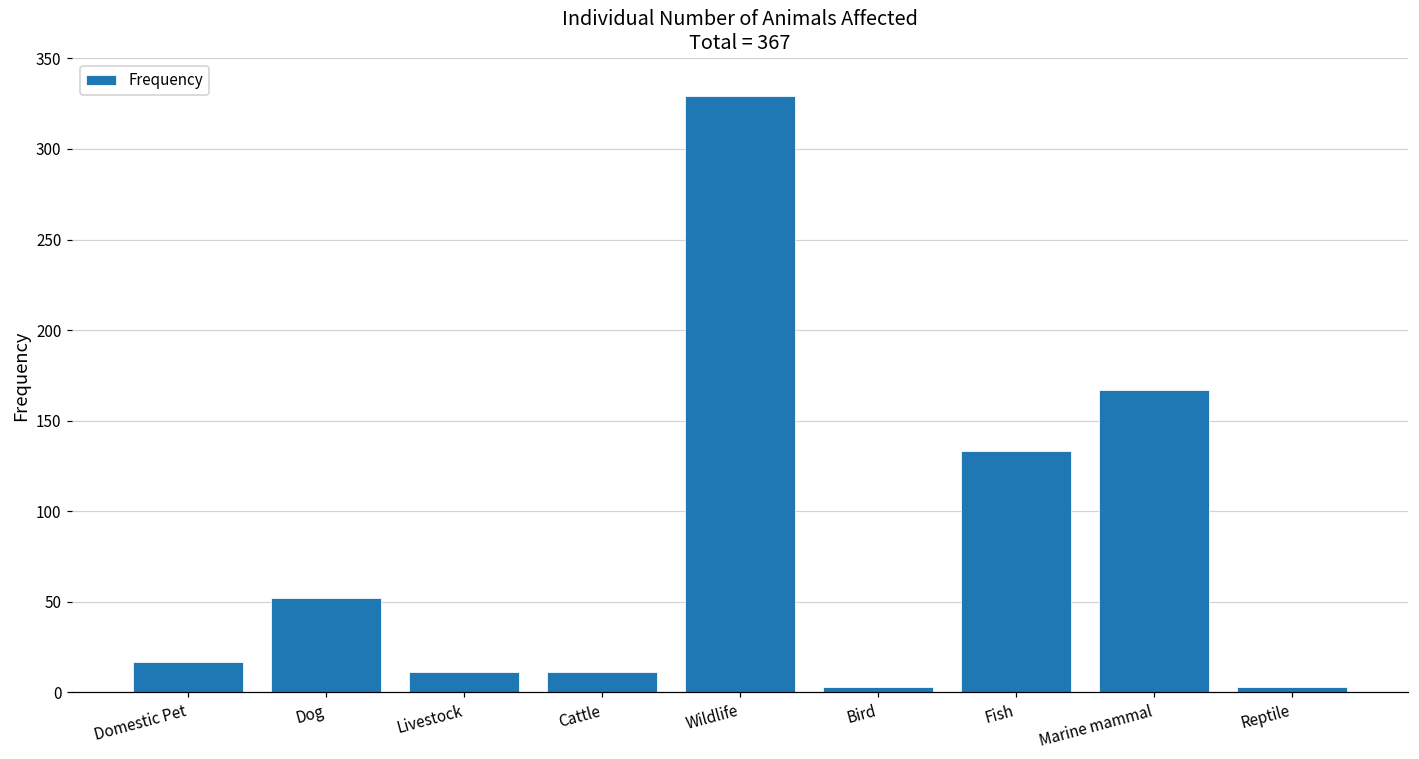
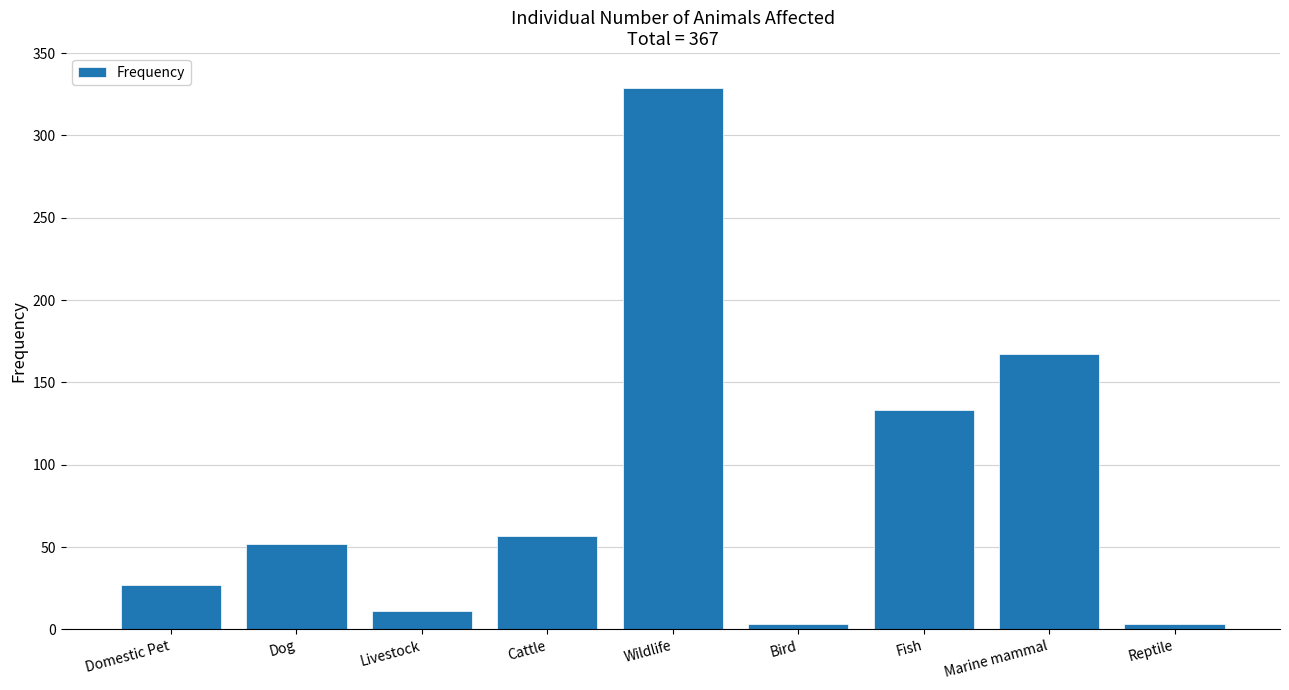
  {
-   "Domestic Pet": 17,
+   "Domestic Pet": 27,
    "Dog": 52,
    "Livestock": 11,
-   "Cattle": 11,
+   "Cattle": 57,
    "Wildlife": 329,
    "Bird": 3,
    "Fish": 133,
    "Marine mammal": 167,
    "Reptile": 3
  }
